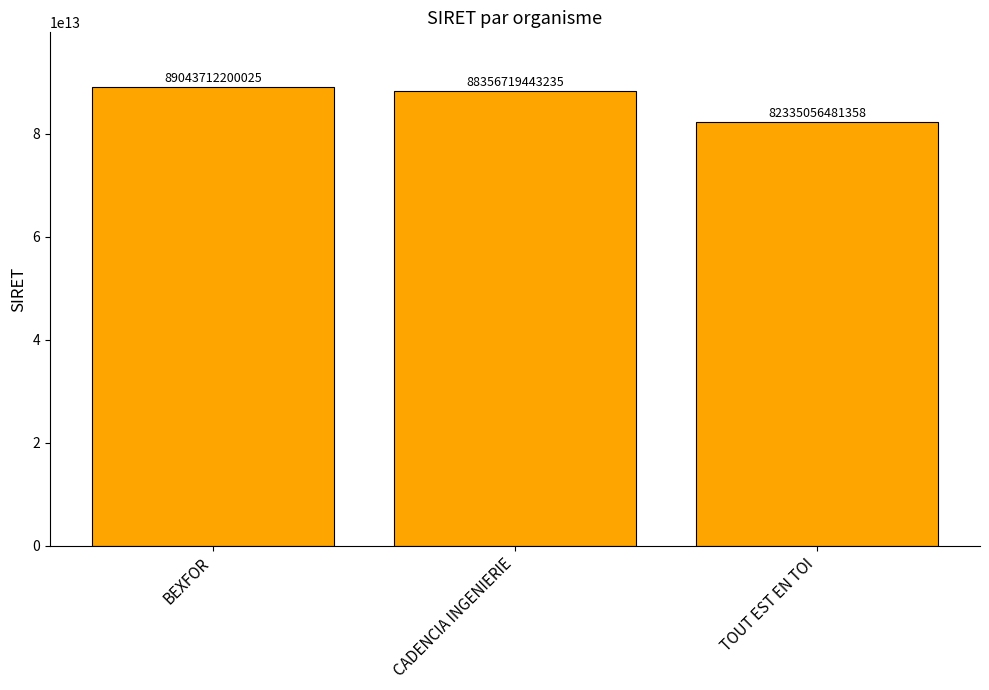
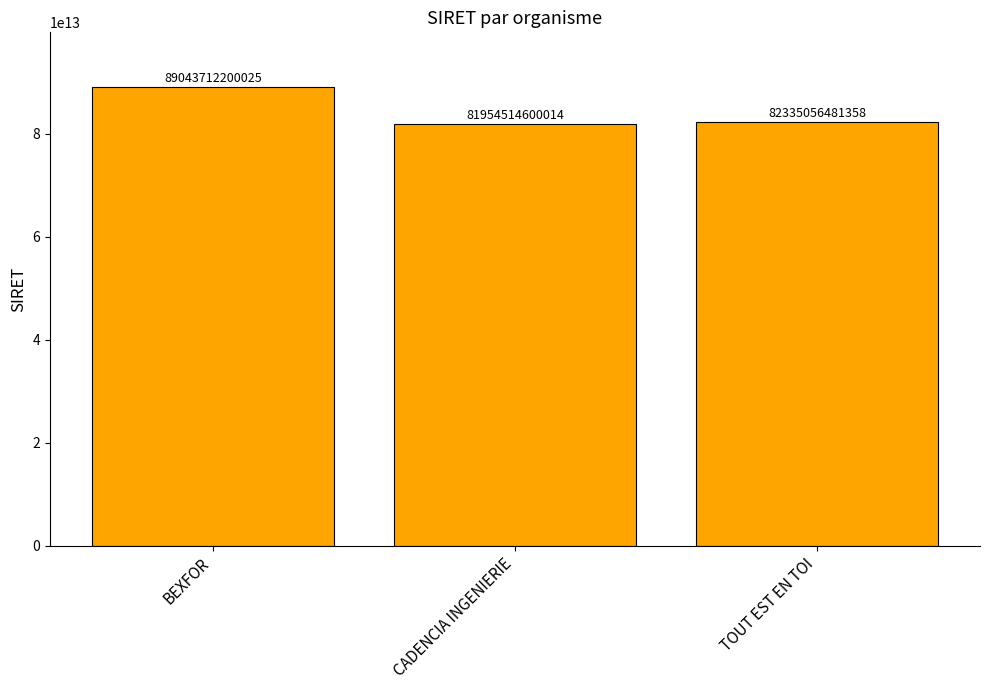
  {
    "BEXFOR": 89043712200025,
-   "CADENCIA INGENIERIE": 88356719443235,
+   "CADENCIA INGENIERIE": 81954514600014,
    "TOUT EST EN TOI": 82335056481358
  }
